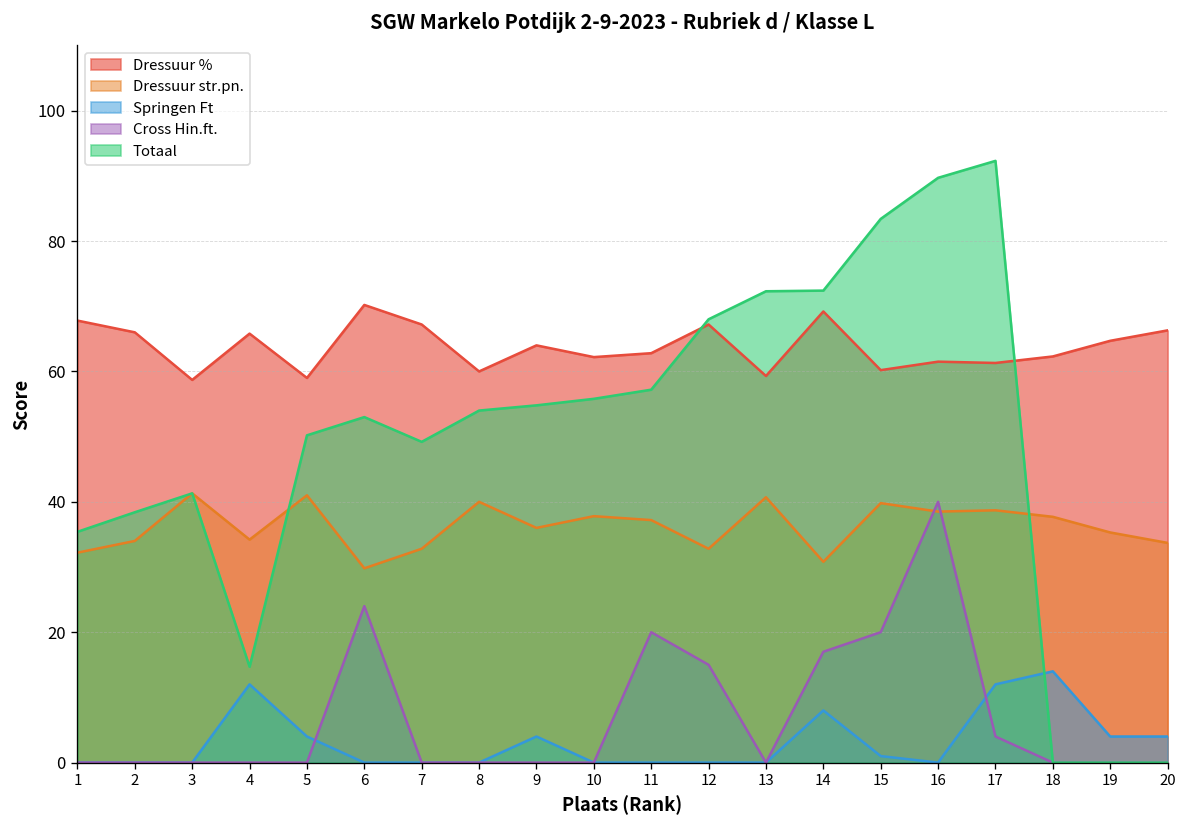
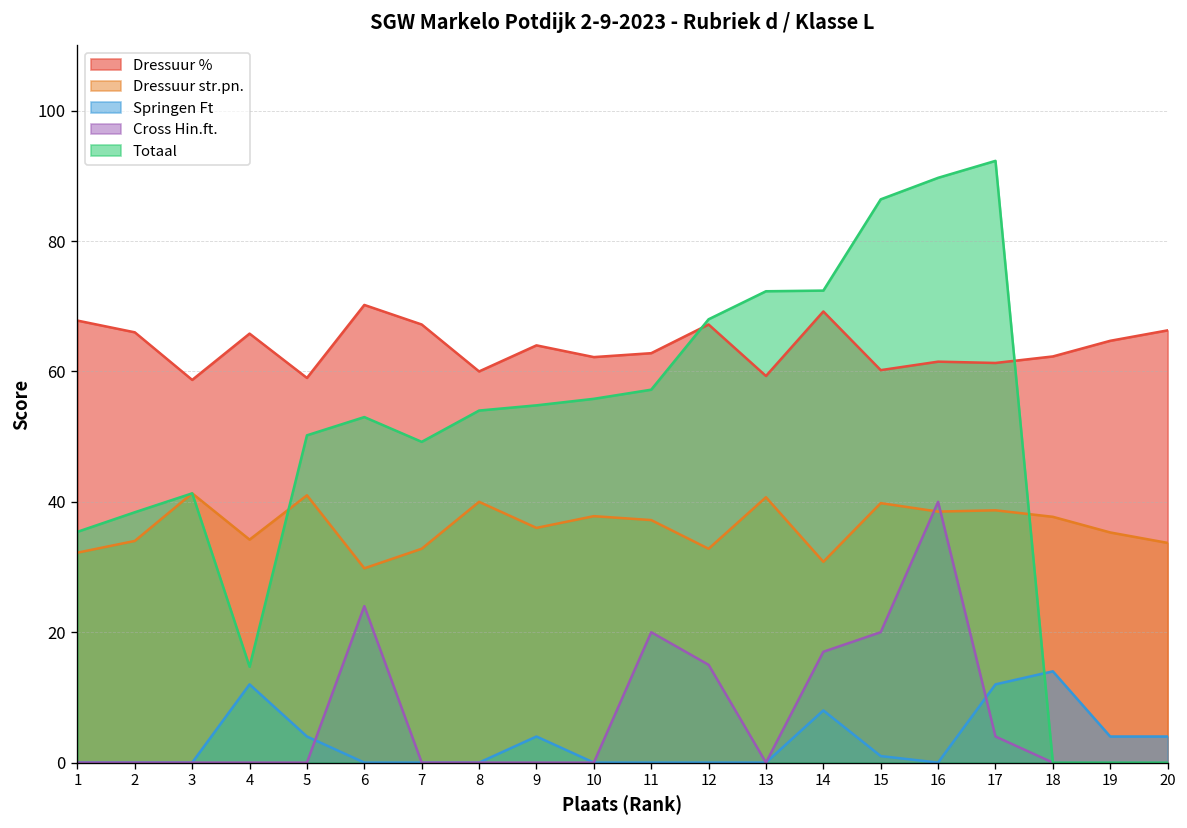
  {
    "Springen Ft": {
      "4": 12,
      "5": 4,
      "6": 0,
      "9": 4,
      "11": 0,
      "12": 0,
      "14": 8,
      "15": 1,
      "16": 0,
      "17": 12,
      "18": 14,
      "19": 4,
      "20": 4
    },
    "Cross Hin.ft.": {
      "4": 0,
      "5": 0,
      "6": 24,
      "9": 0,
      "11": 20,
      "12": 15,
      "14": 17,
      "15": 20,
      "16": 40,
      "17": 4
    },
    "Totaal": {
      "1": 35,
      "2": 38,
      "4": 15,
      "5": 50,
      "6": 53,
      "7": 49,
      "8": 54,
      "9": 55,
      "10": 56,
      "11": 57,
      "12": 68,
      "13": 72,
      "14": 72,
-     "15": 83,
+     "15": 86,
      "16": 90,
      "17": 92
    }
  }
